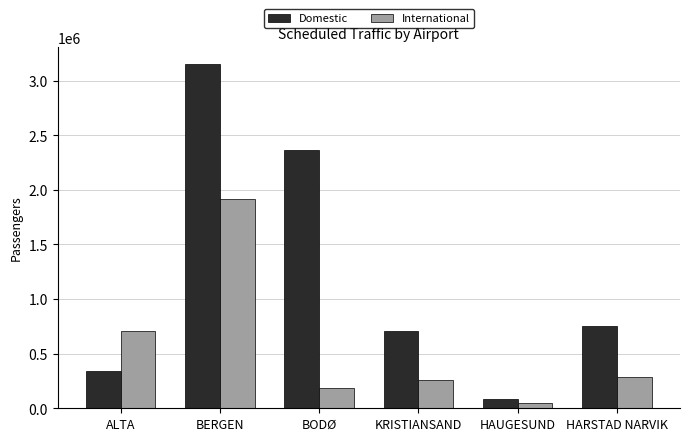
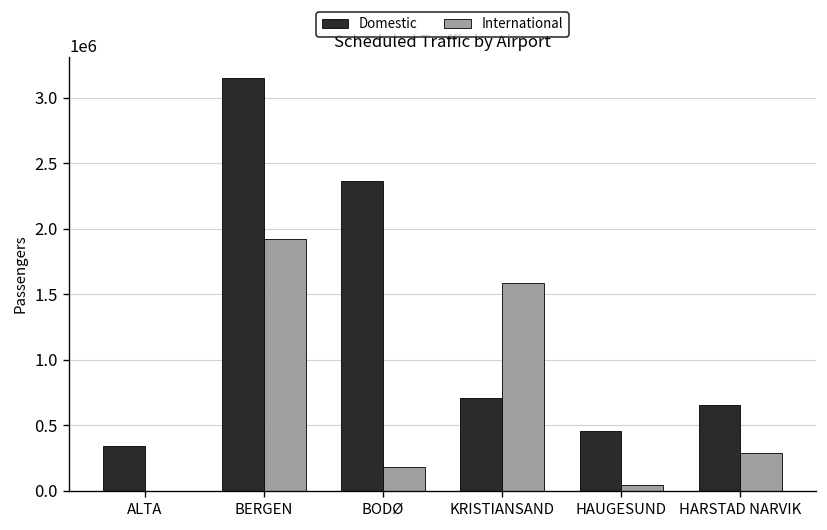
  {
    "Domestic": {
      "ALTA": 340000,
      "BERGEN": 3150000,
      "BODØ": 2360000,
      "KRISTIANSAND": 710000,
-     "HAUGESUND": 80000,
-     "HARSTAD NARVIK": 750000
+     "HAUGESUND": 460000,
+     "HARSTAD NARVIK": 650000
    },
    "International": {
-     "ALTA": 700000,
+     "ALTA": 0,
      "BERGEN": 1920000,
      "BODØ": 180000,
-     "KRISTIANSAND": 260000,
+     "KRISTIANSAND": 1580000,
      "HAUGESUND": 50000,
      "HARSTAD NARVIK": 280000
    }
  }
